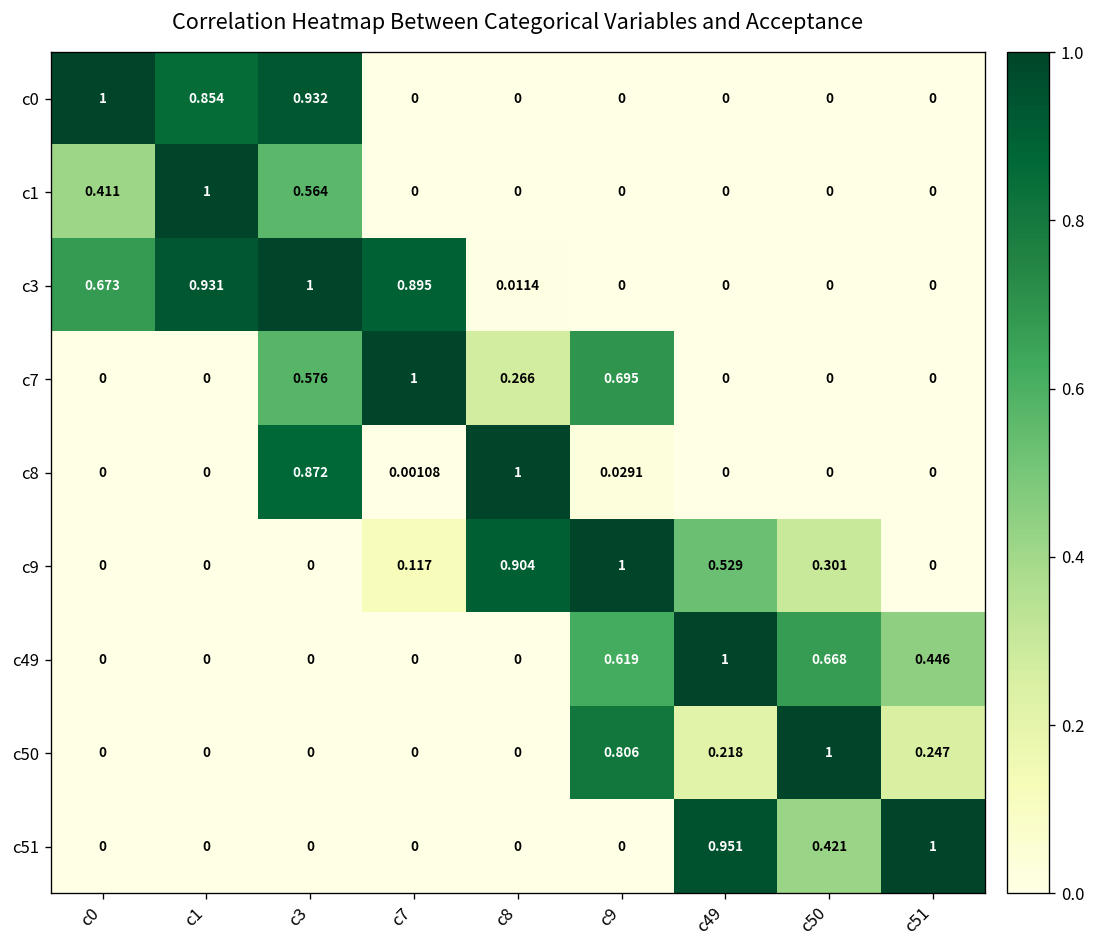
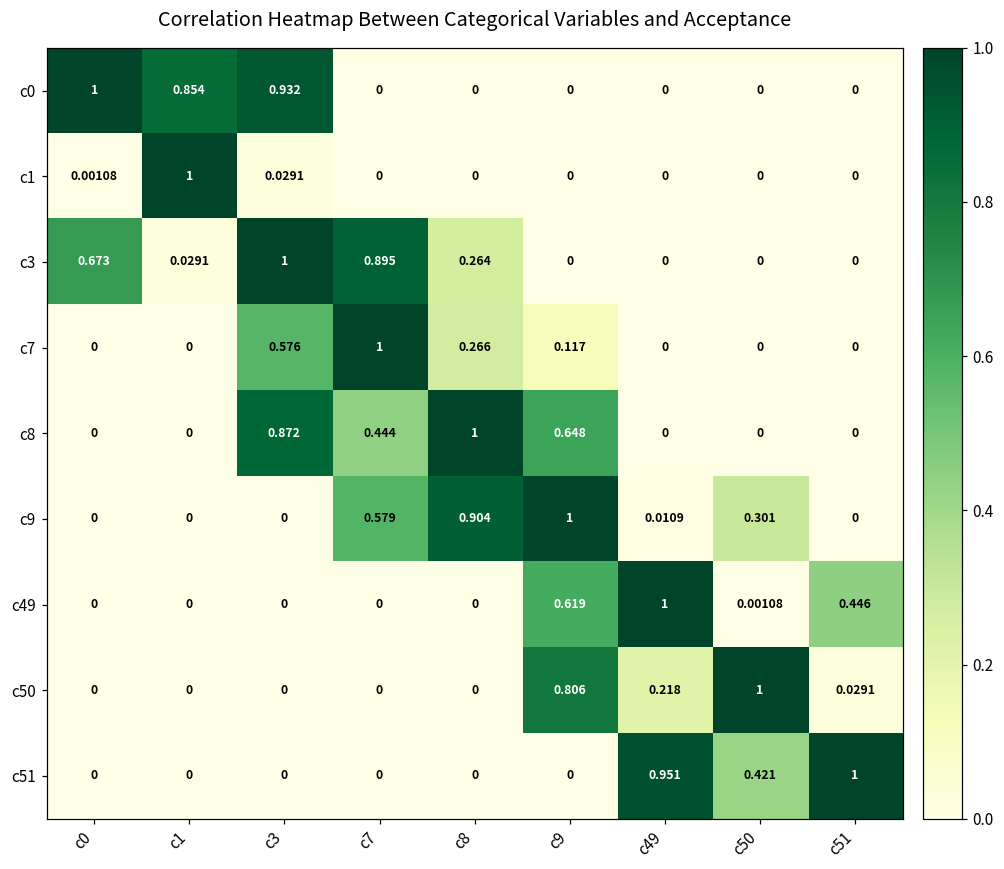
  {
    "c0": {
      "c0": 1,
      "c1": 0.854,
      "c3": 0.932,
      "c7": 0,
      "c8": 0,
      "c9": 0,
      "c49": 0,
      "c50": 0,
      "c51": 0
    },
    "c1": {
-     "c0": 0.411,
+     "c0": 0.00108,
      "c1": 1,
-     "c3": 0.564,
+     "c3": 0.0291,
      "c7": 0,
      "c8": 0,
      "c9": 0,
      "c49": 0,
      "c50": 0,
      "c51": 0
    },
    "c3": {
      "c0": 0.673,
-     "c1": 0.931,
+     "c1": 0.0291,
      "c3": 1,
      "c7": 0.895,
-     "c8": 0.0114,
+     "c8": 0.264,
      "c9": 0,
      "c49": 0,
      "c50": 0,
      "c51": 0
    },
    "c7": {
      "c0": 0,
      "c1": 0,
      "c3": 0.576,
      "c7": 1,
      "c8": 0.266,
-     "c9": 0.695,
+     "c9": 0.117,
      "c49": 0,
      "c50": 0,
      "c51": 0
    },
    "c8": {
      "c0": 0,
      "c1": 0,
      "c3": 0.872,
-     "c7": 0.00108,
+     "c7": 0.444,
      "c8": 1,
-     "c9": 0.0291,
+     "c9": 0.648,
      "c49": 0,
      "c50": 0,
      "c51": 0
    },
    "c9": {
      "c0": 0,
      "c1": 0,
      "c3": 0,
-     "c7": 0.117,
+     "c7": 0.579,
      "c8": 0.904,
      "c9": 1,
-     "c49": 0.529,
+     "c49": 0.0109,
      "c50": 0.301,
      "c51": 0
    },
    "c49": {
      "c0": 0,
      "c1": 0,
      "c3": 0,
      "c7": 0,
      "c8": 0,
      "c9": 0.619,
      "c49": 1,
-     "c50": 0.668,
+     "c50": 0.00108,
      "c51": 0.446
    },
    "c50": {
      "c0": 0,
      "c1": 0,
      "c3": 0,
      "c7": 0,
      "c8": 0,
      "c9": 0.806,
      "c49": 0.218,
      "c50": 1,
-     "c51": 0.247
+     "c51": 0.0291
    },
    "c51": {
      "c0": 0,
      "c1": 0,
      "c3": 0,
      "c7": 0,
      "c8": 0,
      "c9": 0,
      "c49": 0.951,
      "c50": 0.421,
      "c51": 1
    }
  }
